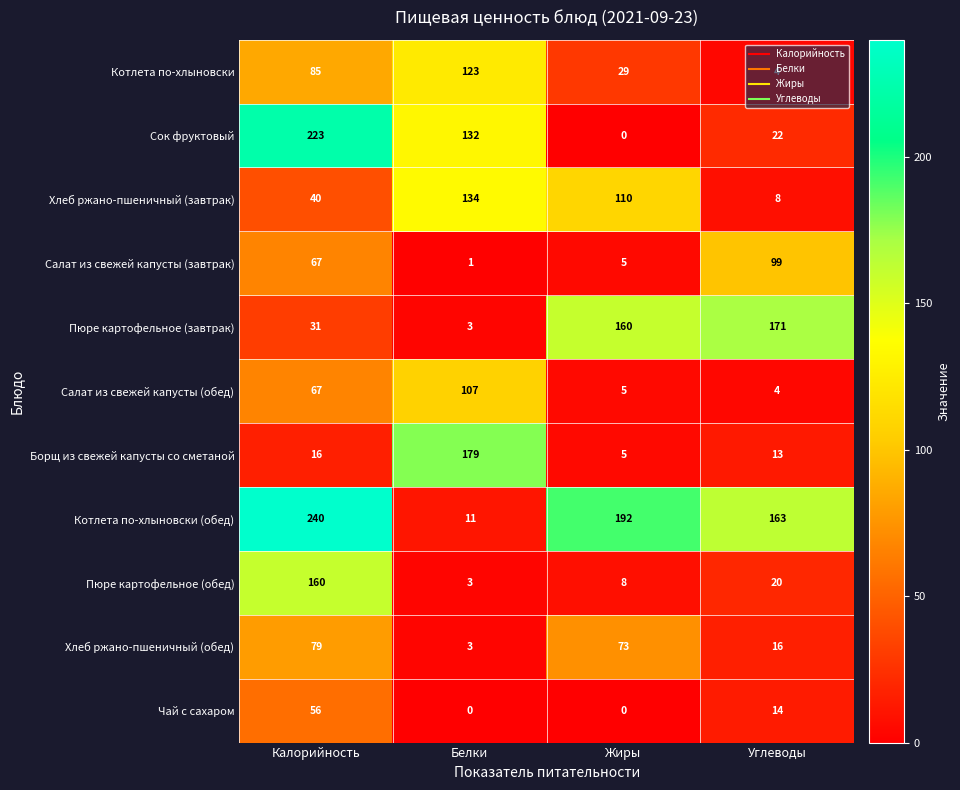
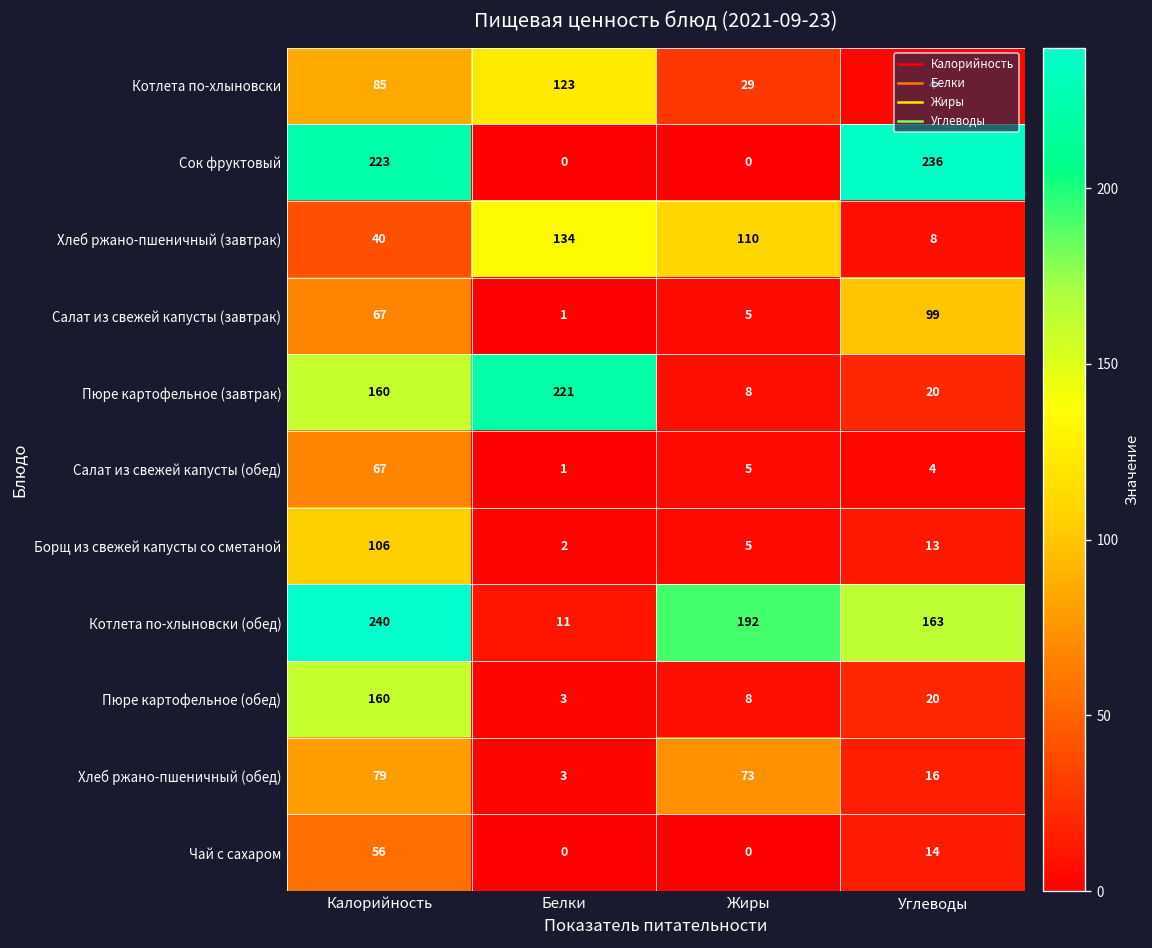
  {
    "Котлета по-хлыновски": {
      "Калорийность": 85,
      "Белки": 123,
      "Жиры": 29
    },
    "Сок фруктовый": {
      "Калорийность": 223,
-     "Белки": 132,
+     "Белки": 0,
      "Жиры": 0,
-     "Углеводы": 22
+     "Углеводы": 236
    },
    "Хлеб ржано-пшеничный (завтрак)": {
      "Калорийность": 40,
      "Белки": 134,
      "Жиры": 110,
      "Углеводы": 8
    },
    "Салат из свежей капусты (завтрак)": {
      "Калорийность": 67,
      "Белки": 1,
      "Жиры": 5,
      "Углеводы": 99
    },
    "Пюре картофельное (завтрак)": {
-     "Калорийность": 31,
-     "Белки": 3,
-     "Жиры": 160,
-     "Углеводы": 171
+     "Калорийность": 160,
+     "Белки": 221,
+     "Жиры": 8,
+     "Углеводы": 20
    },
    "Салат из свежей капусты (обед)": {
      "Калорийность": 67,
-     "Белки": 107,
+     "Белки": 1,
      "Жиры": 5,
      "Углеводы": 4
    },
    "Борщ из свежей капусты со сметаной": {
-     "Калорийность": 16,
-     "Белки": 179,
+     "Калорийность": 106,
+     "Белки": 2,
      "Жиры": 5,
      "Углеводы": 13
    },
    "Котлета по-хлыновски (обед)": {
      "Калорийность": 240,
      "Белки": 11,
      "Жиры": 192,
      "Углеводы": 163
    },
    "Пюре картофельное (обед)": {
      "Калорийность": 160,
      "Белки": 3,
      "Жиры": 8,
      "Углеводы": 20
    },
    "Хлеб ржано-пшеничный (обед)": {
      "Калорийность": 79,
      "Белки": 3,
      "Жиры": 73,
      "Углеводы": 16
    },
    "Чай с сахаром": {
      "Калорийность": 56,
      "Белки": 0,
      "Жиры": 0,
      "Углеводы": 14
    }
  }
